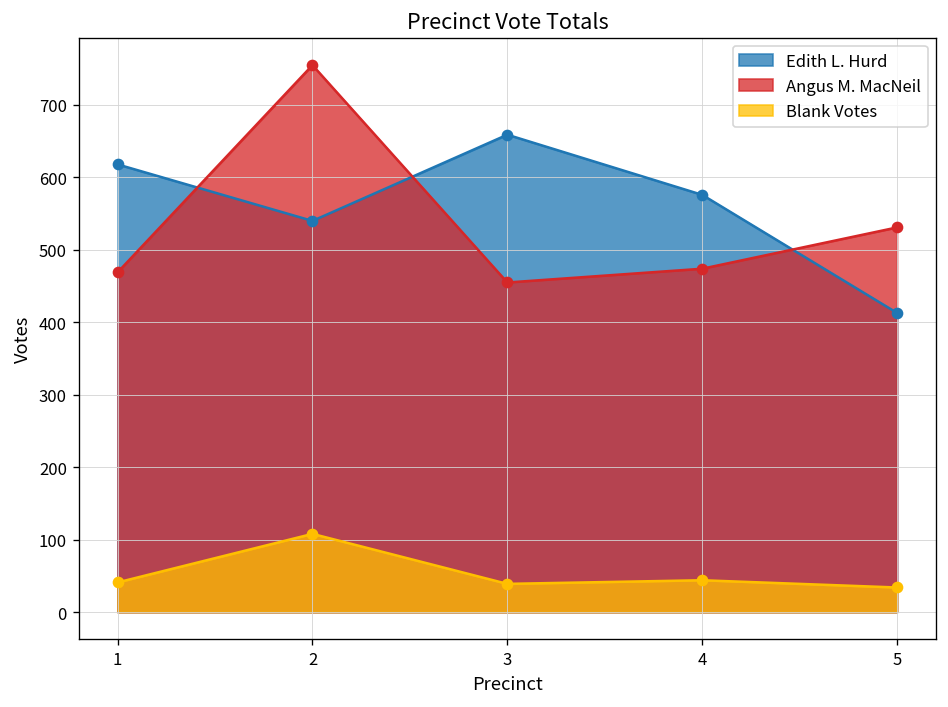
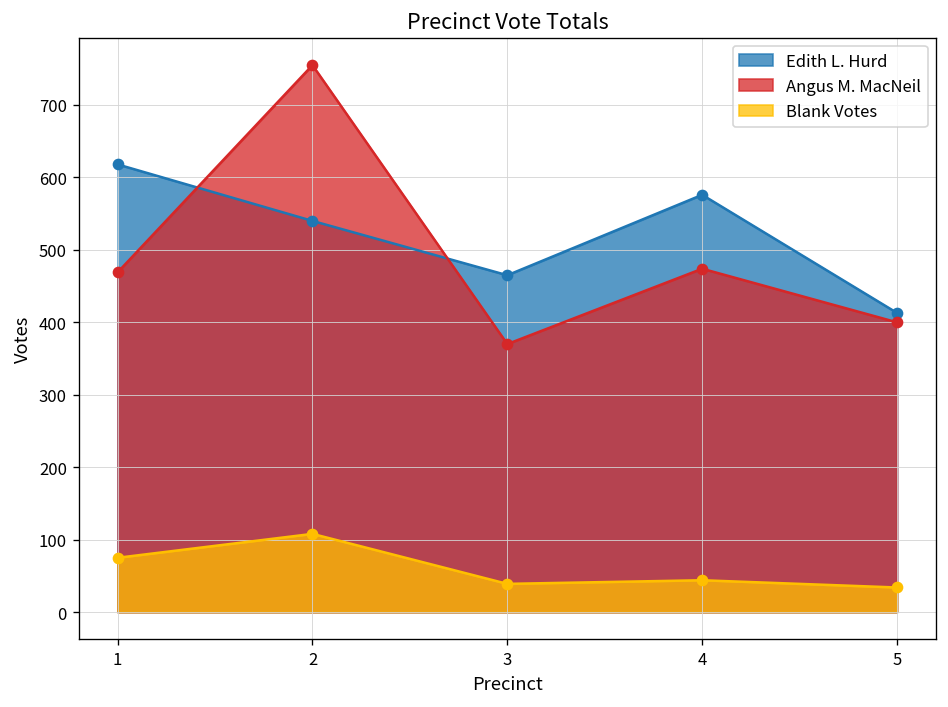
  {
    "Edith L. Hurd": {
      "1": 620,
      "2": 540,
-     "3": 660,
+     "3": 470,
      "4": 580,
      "5": 410
    },
    "Angus M. MacNeil": {
      "1": 470,
      "2": 760,
-     "3": 460,
+     "3": 370,
      "4": 470,
-     "5": 530
+     "5": 400
    },
    "Blank Votes": {
-     "1": 40,
+     "1": 80,
      "2": 110,
      "3": 40,
      "4": 40,
      "5": 30
    }
  }
